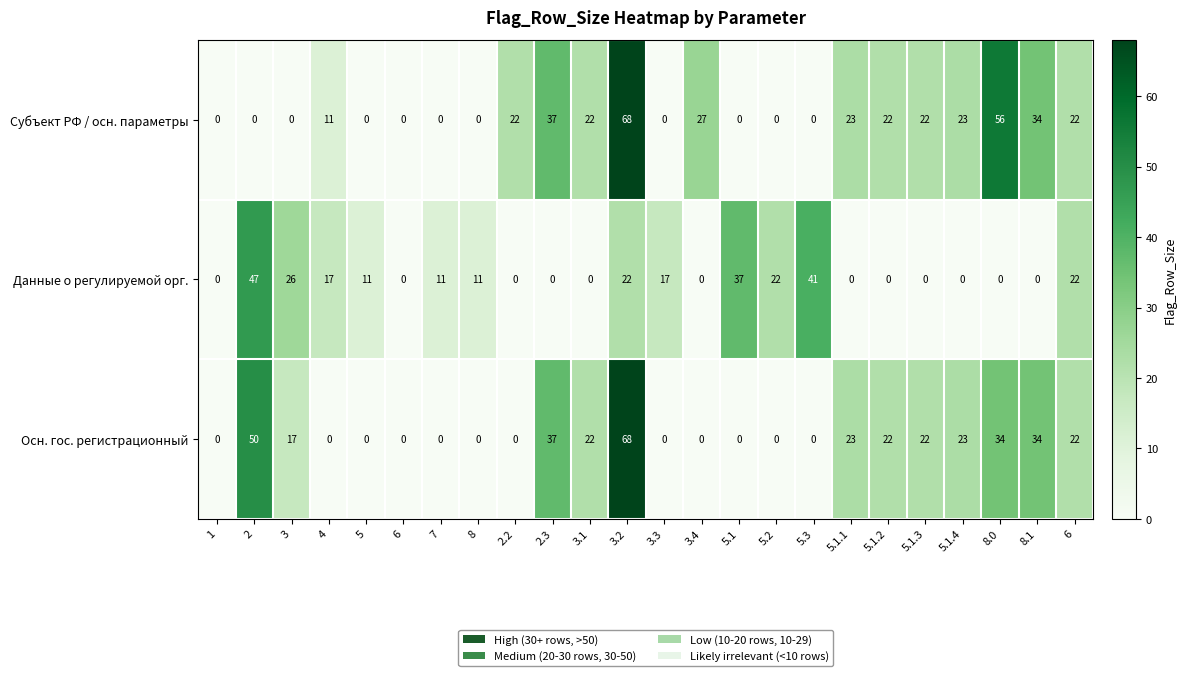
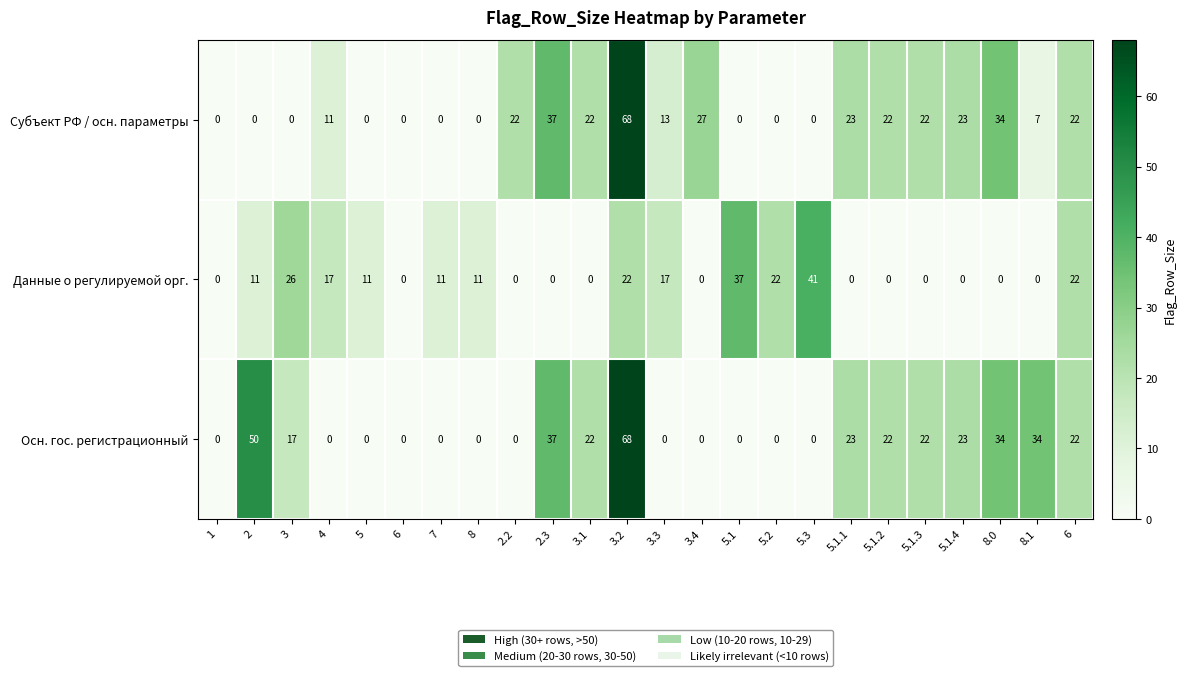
  {
    "Субъект РФ / осн. параметры": {
      "1": 0,
      "2": 0,
      "3": 0,
      "4": 11,
      "5": 0,
      "7": 0,
      "8": 0,
      "2.2": 22,
      "2.3": 37,
      "3.1": 22,
      "3.2": 68,
-     "3.3": 0,
+     "3.3": 13,
      "3.4": 27,
      "5.1": 0,
      "5.2": 0,
      "5.3": 0,
      "5.1.1": 23,
      "5.1.2": 22,
      "5.1.3": 22,
      "5.1.4": 23,
-     "8.0": 56,
-     "8.1": 34
+     "8.0": 34,
+     "8.1": 7
    },
    "Данные о регулируемой орг.": {
      "1": 0,
-     "2": 47,
+     "2": 11,
      "3": 26,
      "4": 17,
      "5": 11,
      "7": 11,
      "8": 11,
      "2.2": 0,
      "2.3": 0,
      "3.1": 0,
      "3.2": 22,
      "3.3": 17,
      "3.4": 0,
      "5.1": 37,
      "5.2": 22,
      "5.3": 41,
      "5.1.1": 0,
      "5.1.2": 0,
      "5.1.3": 0,
      "5.1.4": 0,
      "8.0": 0,
      "8.1": 0
    },
    "Осн. гос. регистрационный": {
      "1": 0,
      "2": 50,
      "3": 17,
      "4": 0,
      "5": 0,
      "7": 0,
      "8": 0,
      "2.2": 0,
      "2.3": 37,
      "3.1": 22,
      "3.2": 68,
      "3.3": 0,
      "3.4": 0,
      "5.1": 0,
      "5.2": 0,
      "5.3": 0,
      "5.1.1": 23,
      "5.1.2": 22,
      "5.1.3": 22,
      "5.1.4": 23,
      "8.0": 34,
      "8.1": 34
    }
  }
